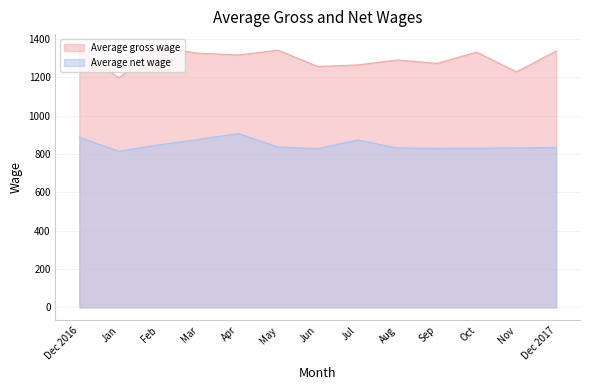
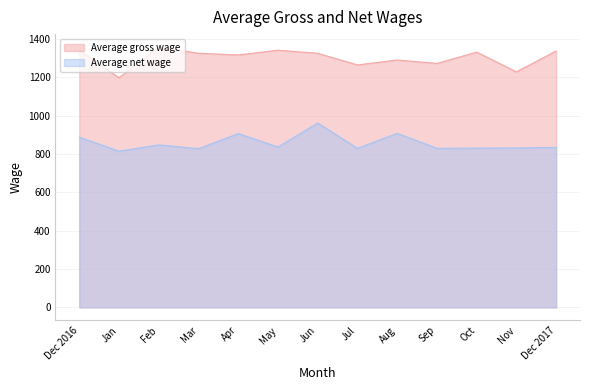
  {
    "Average gross wage": {
      "Jan": 1200,
      "Mar": 1330,
      "Apr": 1320,
      "May": 1340,
-     "Jun": 1260,
+     "Jun": 1330,
      "Jul": 1270,
      "Aug": 1290,
      "Sep": 1270,
      "Oct": 1330,
      "Nov": 1230,
      "Dec 2017": 1340
    },
    "Average net wage": {
      "Dec 2016": 890,
      "Jan": 820,
      "Feb": 850,
-     "Mar": 880,
+     "Mar": 830,
      "Apr": 910,
      "May": 840,
-     "Jun": 830,
-     "Jul": 870,
-     "Aug": 830,
+     "Jun": 960,
+     "Jul": 830,
+     "Aug": 910,
      "Sep": 830,
      "Oct": 830,
      "Nov": 830,
      "Dec 2017": 840
    }
  }
